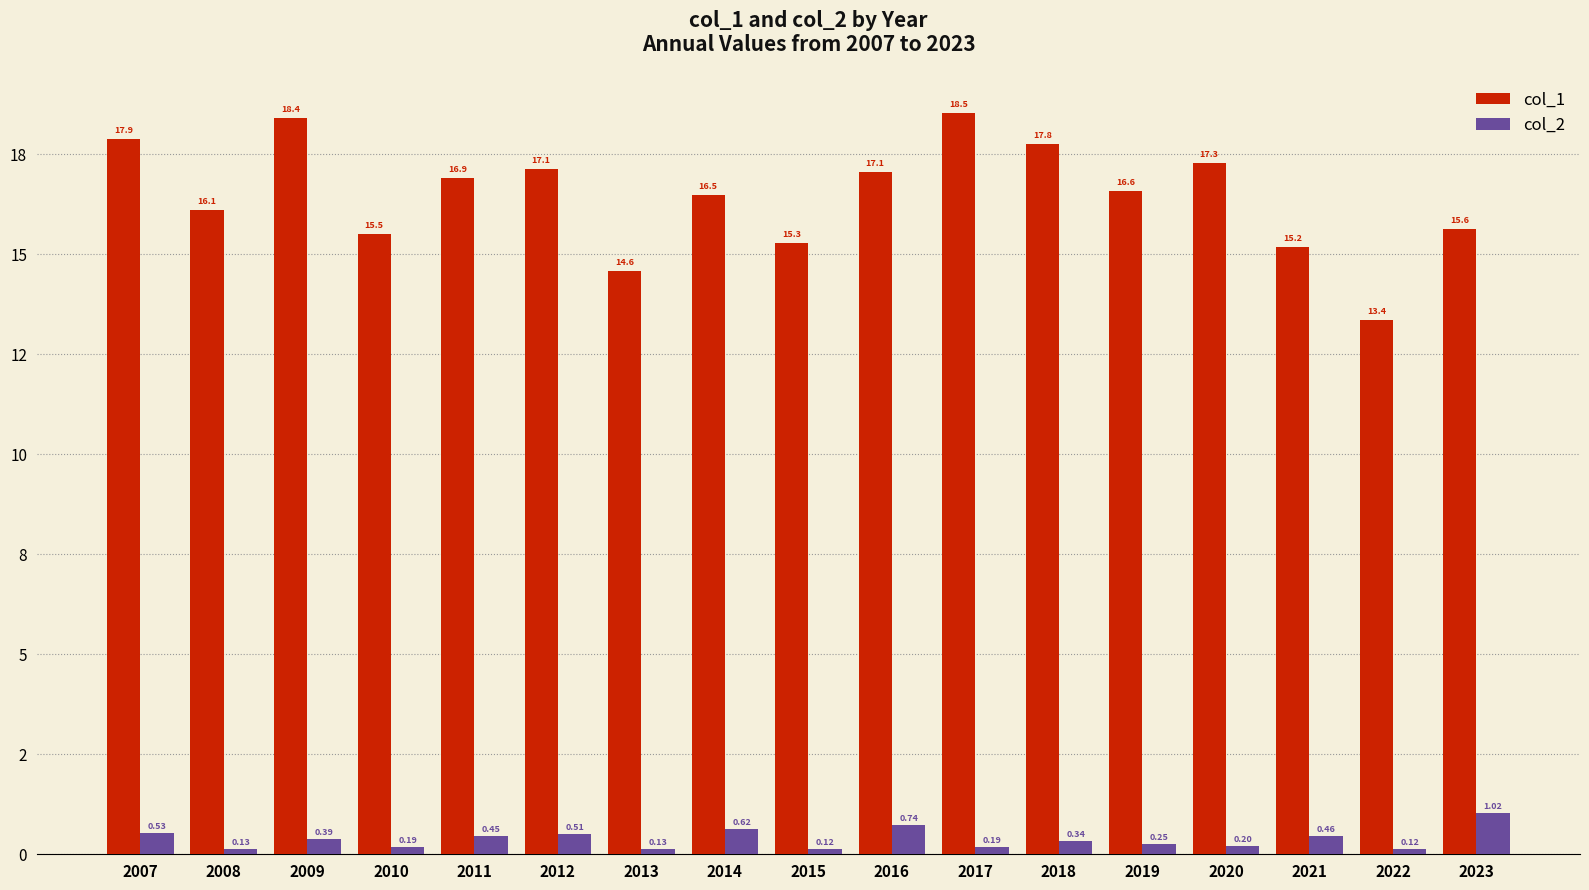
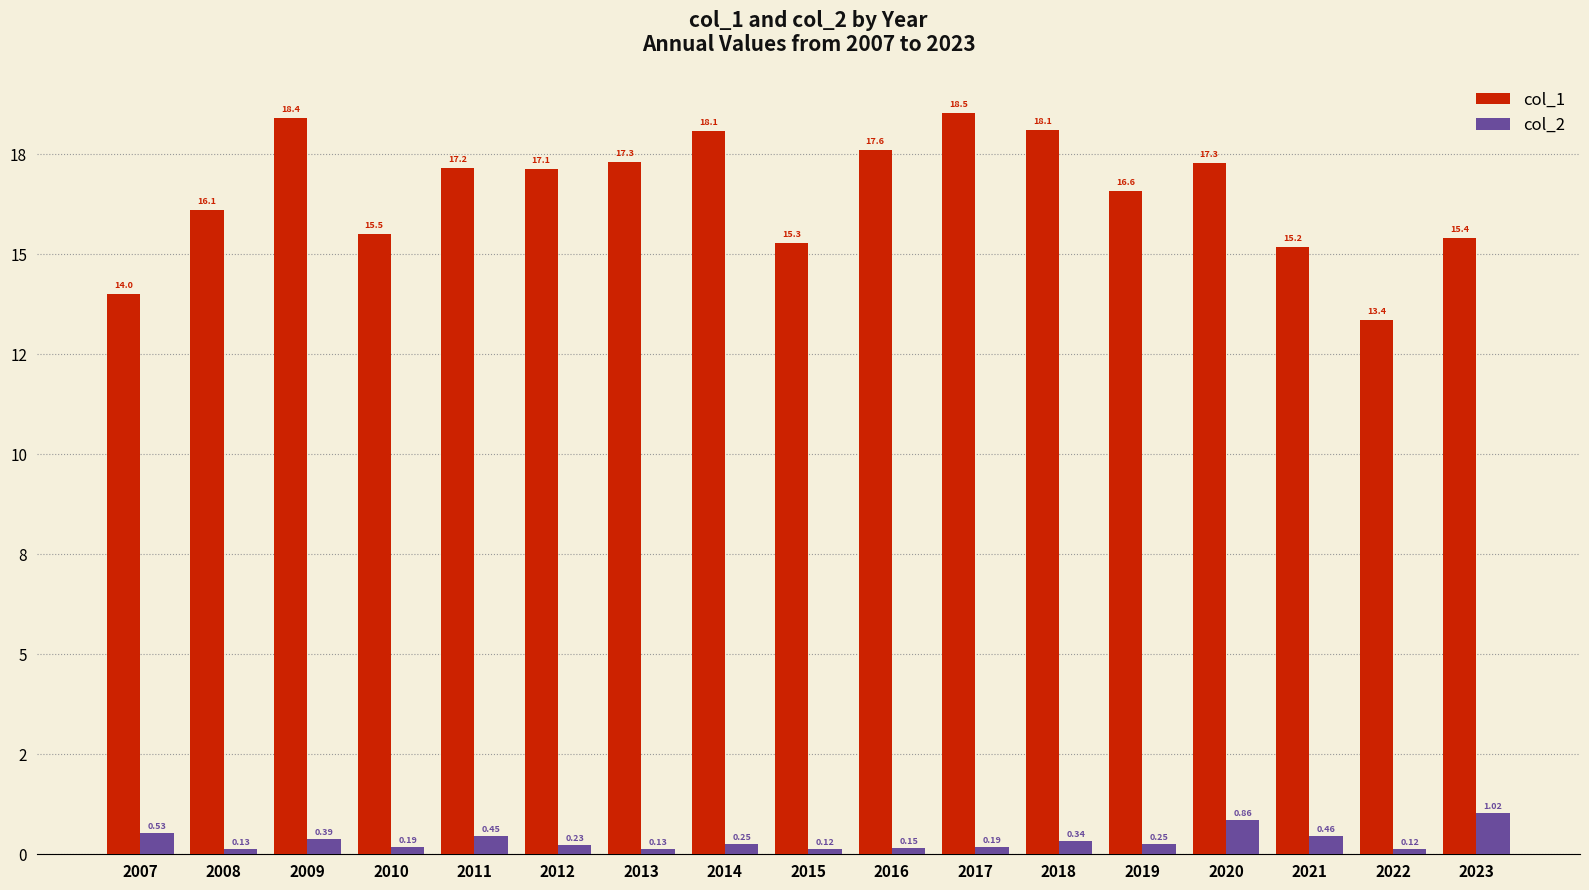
  {
    "col_1": {
-     "2007": 17.9,
+     "2007": 14.0,
      "2008": 16.1,
      "2009": 18.4,
      "2010": 15.5,
-     "2011": 16.9,
+     "2011": 17.2,
      "2012": 17.1,
-     "2013": 14.6,
-     "2014": 16.5,
+     "2013": 17.3,
+     "2014": 18.1,
      "2015": 15.3,
-     "2016": 17.1,
+     "2016": 17.6,
      "2017": 18.5,
-     "2018": 17.8,
+     "2018": 18.1,
      "2019": 16.6,
      "2020": 17.3,
      "2021": 15.2,
      "2022": 13.4,
-     "2023": 15.6
+     "2023": 15.4
    },
    "col_2": {
      "2007": 0.53,
      "2008": 0.13,
      "2009": 0.39,
      "2010": 0.19,
      "2011": 0.45,
-     "2012": 0.51,
+     "2012": 0.23,
      "2013": 0.13,
-     "2014": 0.62,
+     "2014": 0.25,
      "2015": 0.12,
-     "2016": 0.74,
+     "2016": 0.15,
      "2017": 0.19,
      "2018": 0.34,
      "2019": 0.25,
-     "2020": 0.20,
+     "2020": 0.86,
      "2021": 0.46,
      "2022": 0.12,
      "2023": 1.02
    }
  }
